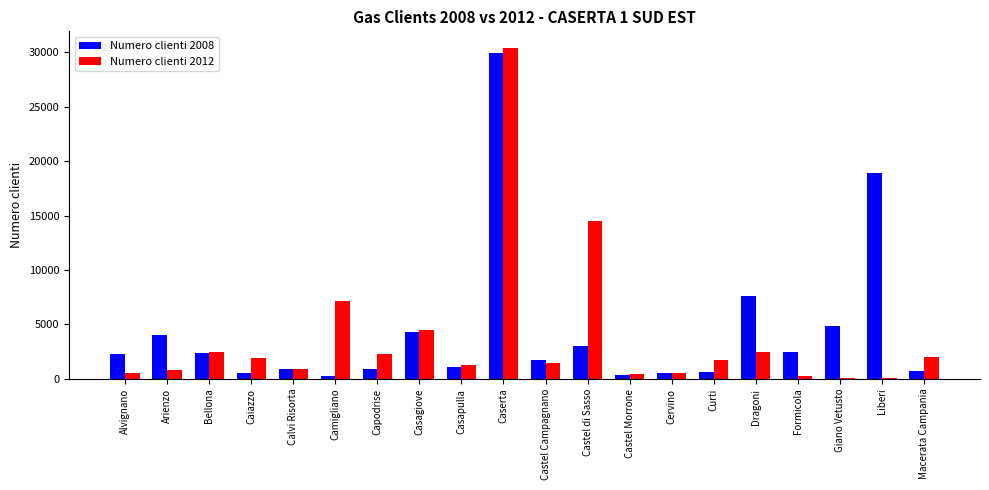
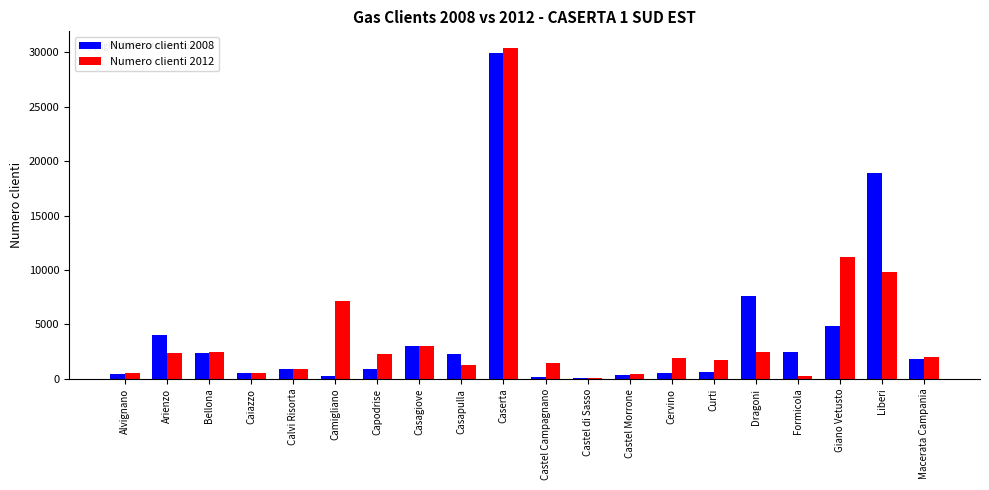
  {
    "Numero clienti 2008": {
-     "Alvignano": 2300,
+     "Alvignano": 500,
      "Arienzo": 4100,
      "Bellona": 2400,
      "Caiazzo": 500,
      "Calvi Risorta": 900,
      "Camigliano": 300,
      "Capodrise": 900,
-     "Casagiove": 4300,
-     "Casapulla": 1100,
+     "Casagiove": 3000,
+     "Casapulla": 2300,
      "Caserta": 29900,
-     "Castel Campagnano": 1800,
-     "Castel di Sasso": 3000,
+     "Castel Campagnano": 200,
+     "Castel di Sasso": 0,
      "Castel Morrone": 400,
      "Cervino": 500,
      "Curti": 600,
      "Dragoni": 7600,
      "Formicola": 2500,
      "Giano Vetusto": 4900,
      "Liberi": 18900,
-     "Macerata Campania": 700
+     "Macerata Campania": 1800
    },
    "Numero clienti 2012": {
      "Alvignano": 500,
-     "Arienzo": 800,
+     "Arienzo": 2400,
      "Bellona": 2500,
-     "Caiazzo": 1900,
+     "Caiazzo": 600,
      "Calvi Risorta": 900,
      "Camigliano": 7200,
      "Capodrise": 2300,
-     "Casagiove": 4500,
+     "Casagiove": 3000,
      "Casapulla": 1300,
      "Caserta": 30400,
      "Castel Campagnano": 1500,
-     "Castel di Sasso": 14500,
+     "Castel di Sasso": 0,
      "Castel Morrone": 500,
-     "Cervino": 600,
+     "Cervino": 1900,
      "Curti": 1800,
      "Dragoni": 2500,
      "Formicola": 200,
-     "Giano Vetusto": 100,
-     "Liberi": 100,
+     "Giano Vetusto": 11200,
+     "Liberi": 9900,
      "Macerata Campania": 2000
    }
  }
